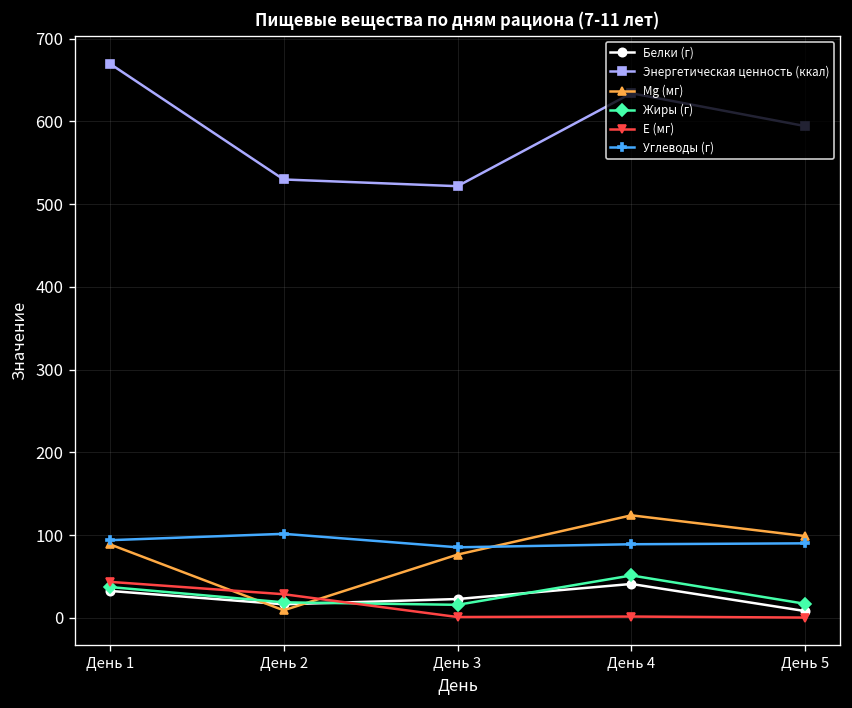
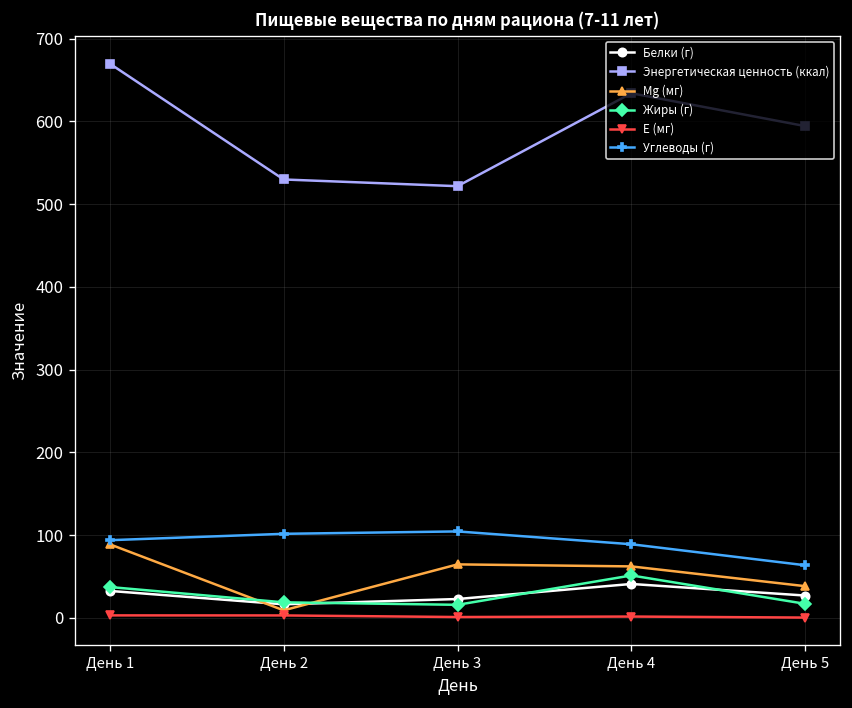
  {
    "Белки (г)": {
      "День 1": 30,
      "День 3": 20,
      "День 4": 40,
-     "День 5": 10
+     "День 5": 30
    },
    "Энергетическая ценность (ккал)": {
      "День 1": 670,
      "День 2": 530,
      "День 3": 520
    },
    "Mg (мг)": {
      "День 1": 90,
      "День 2": 10,
-     "День 3": 80,
-     "День 4": 120,
-     "День 5": 100
+     "День 3": 60,
+     "День 4": 60,
+     "День 5": 40
    },
    "Жиры (г)": {
      "День 1": 40,
      "День 3": 20,
      "День 4": 50,
      "День 5": 20
    },
    "E (мг)": {
-     "День 1": 40,
-     "День 2": 30,
+     "День 1": 0,
+     "День 2": 0,
      "День 3": 0,
      "День 4": 0,
      "День 5": 0
    },
    "Углеводы (г)": {
      "День 1": 90,
      "День 2": 100,
-     "День 3": 90,
+     "День 3": 100,
      "День 4": 90,
-     "День 5": 90
+     "День 5": 60
    }
  }
